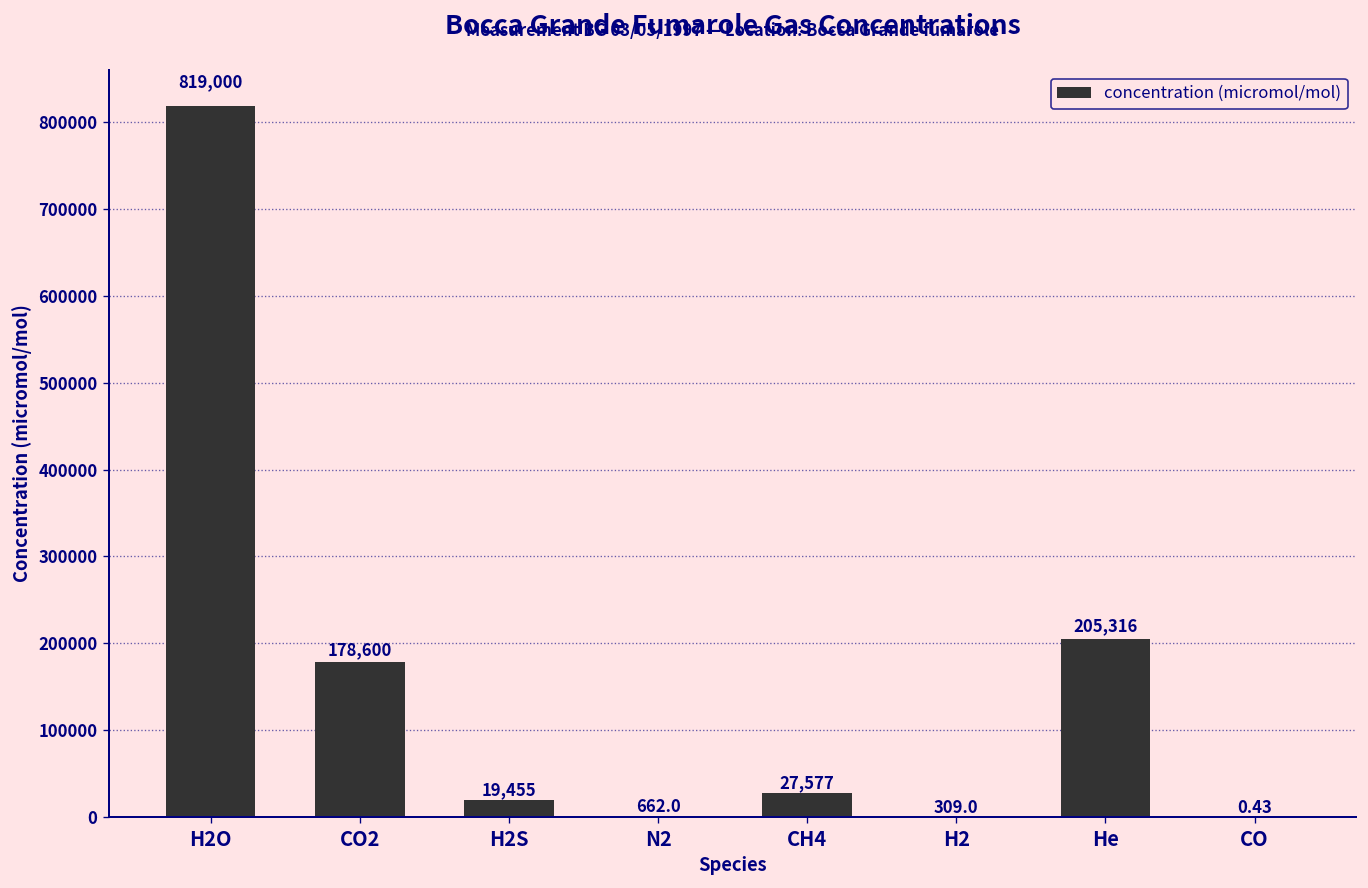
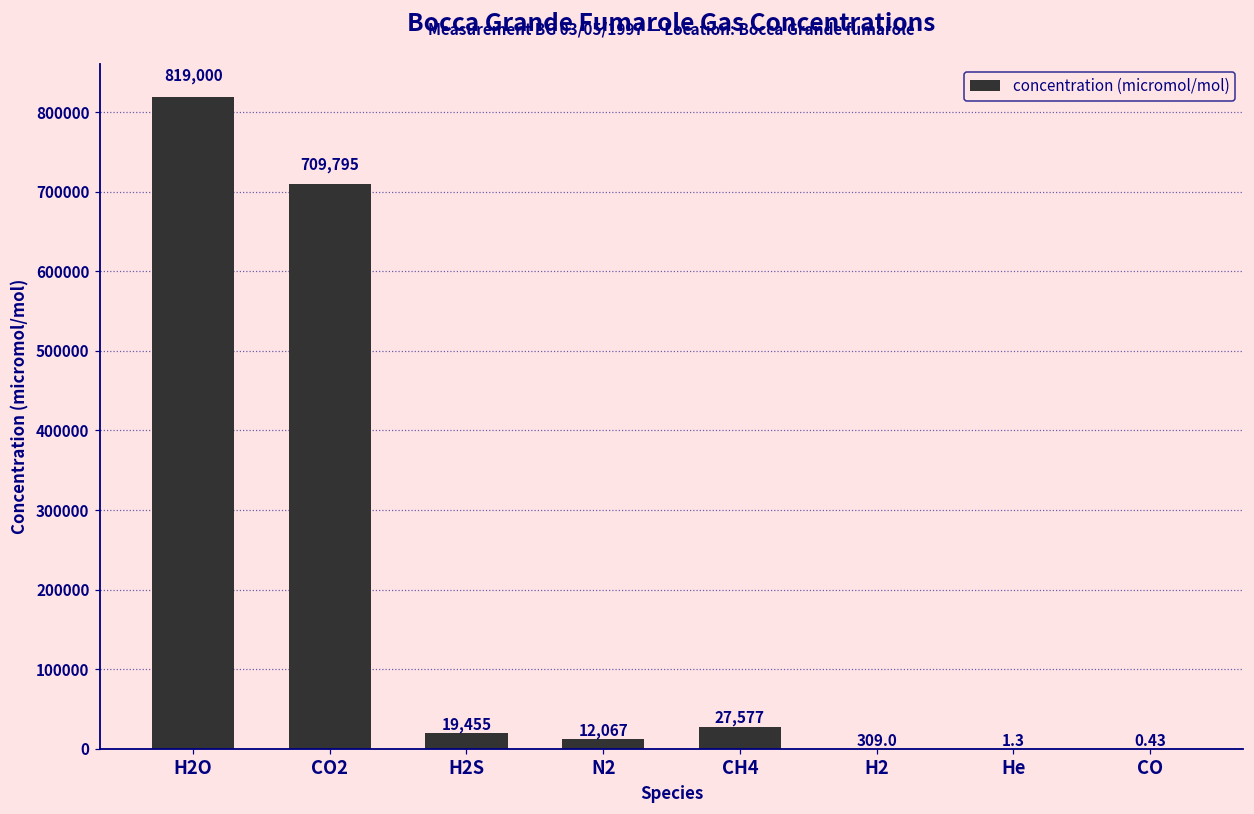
  {
    "H2O": "819,000",
-   "CO2": "178,600",
+   "CO2": "709,795",
    "H2S": "19,455",
-   "N2": "662.0",
+   "N2": "12,067",
    "CH4": "27,577",
    "H2": "309.0",
-   "He": "205,316",
+   "He": "1.3",
    "CO": "0.43"
  }
